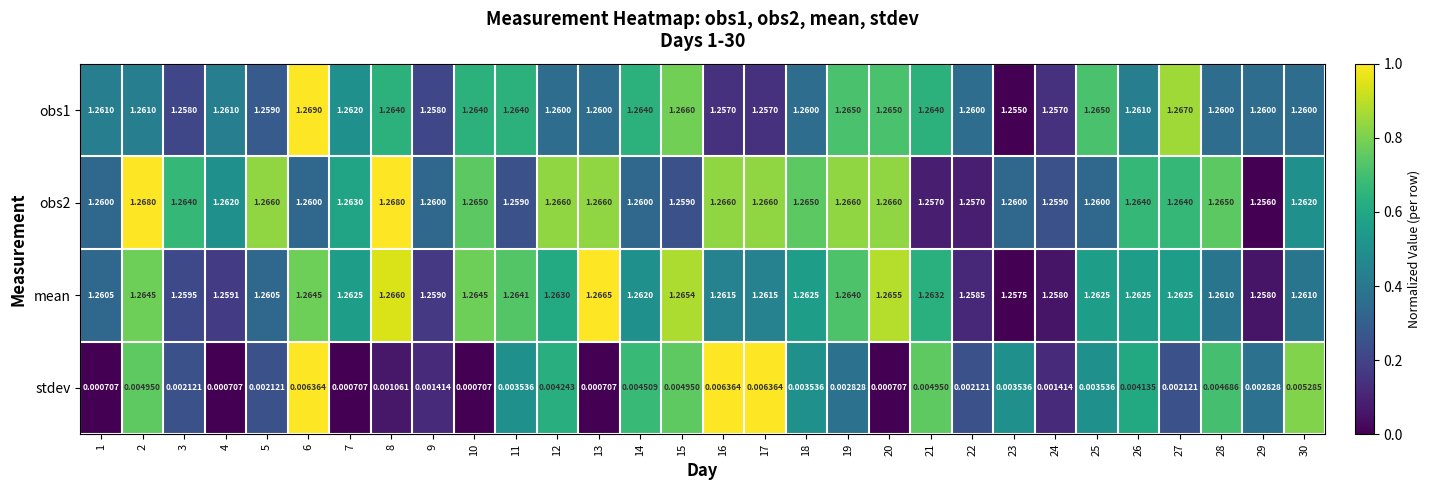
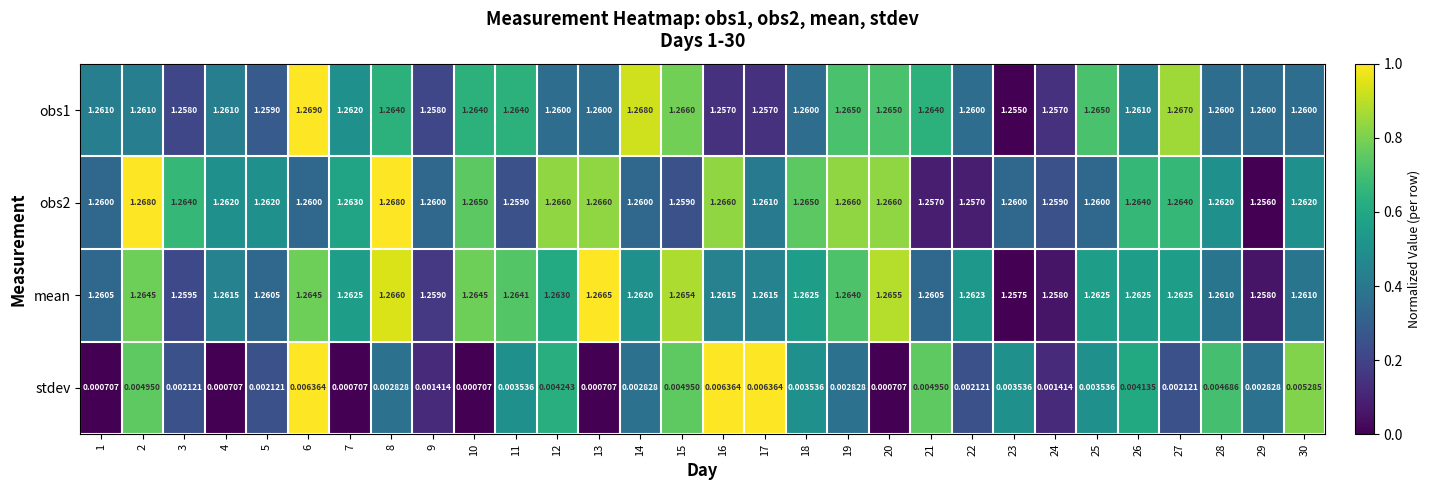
  {
    "obs1": {
      "1": 1.2610,
      "2": 1.2610,
      "3": 1.2580,
      "4": 1.2610,
      "5": 1.2590,
      "6": 1.2690,
      "7": 1.2620,
      "8": 1.2640,
      "9": 1.2580,
      "10": 1.2640,
      "11": 1.2640,
      "12": 1.2600,
      "13": 1.2600,
-     "14": 1.2640,
+     "14": 1.2680,
      "15": 1.2660,
      "16": 1.2570,
      "17": 1.2570,
      "18": 1.2600,
      "19": 1.2650,
      "20": 1.2650,
      "21": 1.2640,
      "22": 1.2600,
      "23": 1.2550,
      "24": 1.2570,
      "25": 1.2650,
      "26": 1.2610,
      "27": 1.2670,
      "28": 1.2600,
      "29": 1.2600,
      "30": 1.2600
    },
    "obs2": {
      "1": 1.2600,
      "2": 1.2680,
      "3": 1.2640,
      "4": 1.2620,
-     "5": 1.2660,
+     "5": 1.2620,
      "6": 1.2600,
      "7": 1.2630,
      "8": 1.2680,
      "9": 1.2600,
      "10": 1.2650,
      "11": 1.2590,
      "12": 1.2660,
      "13": 1.2660,
      "14": 1.2600,
      "15": 1.2590,
      "16": 1.2660,
-     "17": 1.2660,
+     "17": 1.2610,
      "18": 1.2650,
      "19": 1.2660,
      "20": 1.2660,
      "21": 1.2570,
      "22": 1.2570,
      "23": 1.2600,
      "24": 1.2590,
      "25": 1.2600,
      "26": 1.2640,
      "27": 1.2640,
-     "28": 1.2650,
+     "28": 1.2620,
      "29": 1.2560,
      "30": 1.2620
    },
    "mean": {
      "1": 1.2605,
      "2": 1.2645,
      "3": 1.2595,
-     "4": 1.2591,
+     "4": 1.2615,
      "5": 1.2605,
      "6": 1.2645,
      "7": 1.2625,
      "8": 1.2660,
      "9": 1.2590,
      "10": 1.2645,
      "11": 1.2641,
      "12": 1.2630,
      "13": 1.2665,
      "14": 1.2620,
      "15": 1.2654,
      "16": 1.2615,
      "17": 1.2615,
      "18": 1.2625,
      "19": 1.2640,
      "20": 1.2655,
-     "21": 1.2632,
-     "22": 1.2585,
+     "21": 1.2605,
+     "22": 1.2623,
      "23": 1.2575,
      "24": 1.2580,
      "25": 1.2625,
      "26": 1.2625,
      "27": 1.2625,
      "28": 1.2610,
      "29": 1.2580,
      "30": 1.2610
    },
    "stdev": {
      "1": 0.000707,
      "2": 0.004950,
      "3": 0.002121,
      "4": 0.000707,
      "5": 0.002121,
      "6": 0.006364,
      "7": 0.000707,
-     "8": 0.001061,
+     "8": 0.002828,
      "9": 0.001414,
      "10": 0.000707,
      "11": 0.003536,
      "12": 0.004243,
      "13": 0.000707,
-     "14": 0.004509,
+     "14": 0.002828,
      "15": 0.004950,
      "16": 0.006364,
      "17": 0.006364,
      "18": 0.003536,
      "19": 0.002828,
      "20": 0.000707,
      "21": 0.004950,
      "22": 0.002121,
      "23": 0.003536,
      "24": 0.001414,
      "25": 0.003536,
      "26": 0.004135,
      "27": 0.002121,
      "28": 0.004686,
      "29": 0.002828,
      "30": 0.005285
    }
  }
